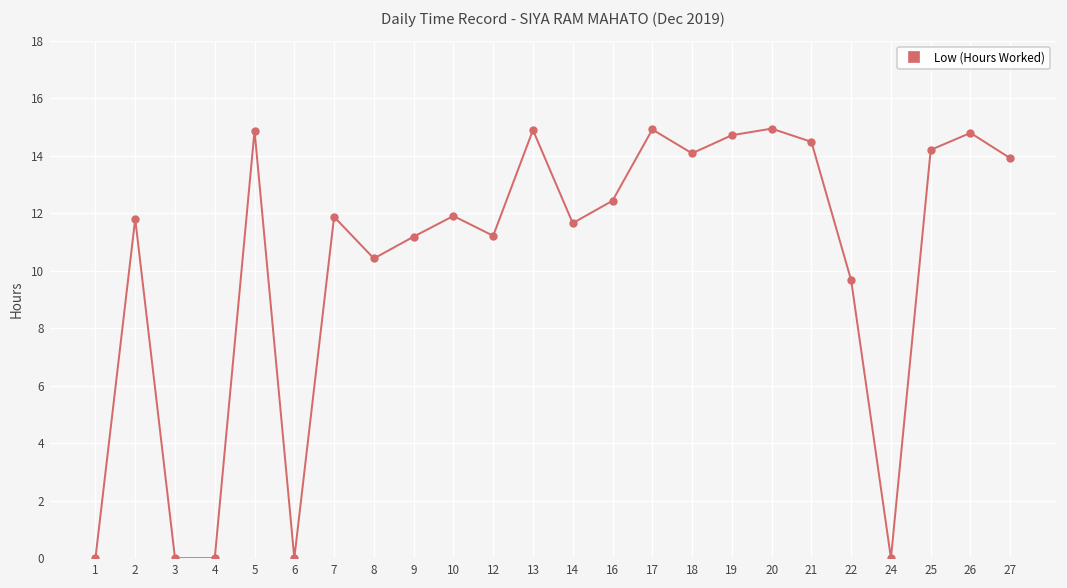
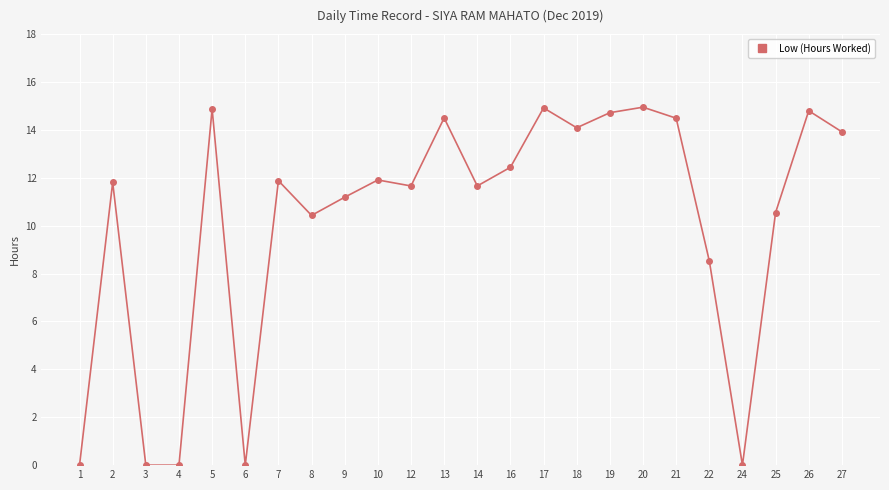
  {
    "1": 0.0,
    "2": 11.8,
    "3": 0.0,
    "4": 0.0,
    "5": 14.9,
    "6": 0.0,
    "7": 11.9,
    "8": 10.4,
    "9": 11.2,
    "10": 11.9,
-   "12": 11.2,
-   "13": 14.9,
+   "12": 11.7,
+   "13": 14.5,
    "14": 11.7,
    "16": 12.4,
    "17": 14.9,
    "18": 14.1,
    "19": 14.7,
    "20": 15.0,
    "21": 14.5,
-   "22": 9.7,
+   "22": 8.5,
    "24": 0.0,
-   "25": 14.2,
+   "25": 10.6,
    "26": 14.8,
    "27": 13.9
  }
